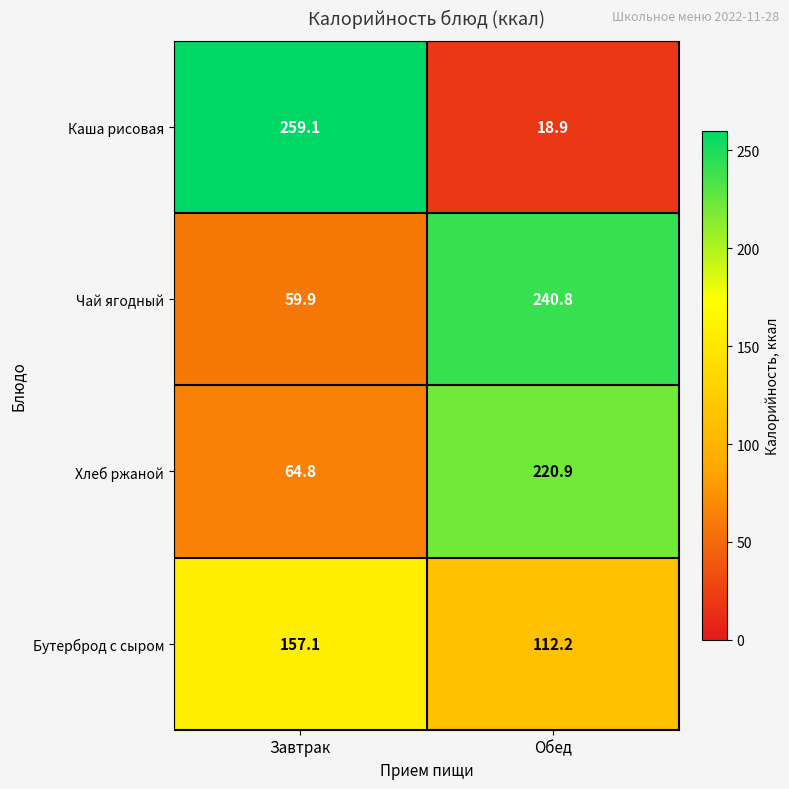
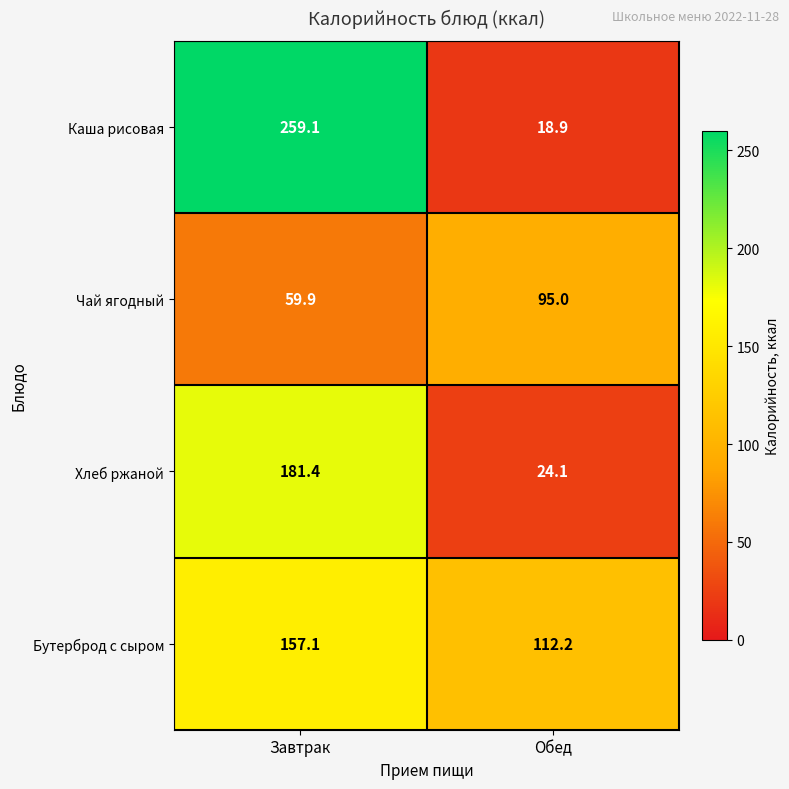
  {
    "Каша рисовая": {
      "Завтрак": 259.1,
      "Обед": 18.9
    },
    "Чай ягодный": {
      "Завтрак": 59.9,
-     "Обед": 240.8
+     "Обед": 95.0
    },
    "Хлеб ржаной": {
-     "Завтрак": 64.8,
-     "Обед": 220.9
+     "Завтрак": 181.4,
+     "Обед": 24.1
    },
    "Бутерброд с сыром": {
      "Завтрак": 157.1,
      "Обед": 112.2
    }
  }
